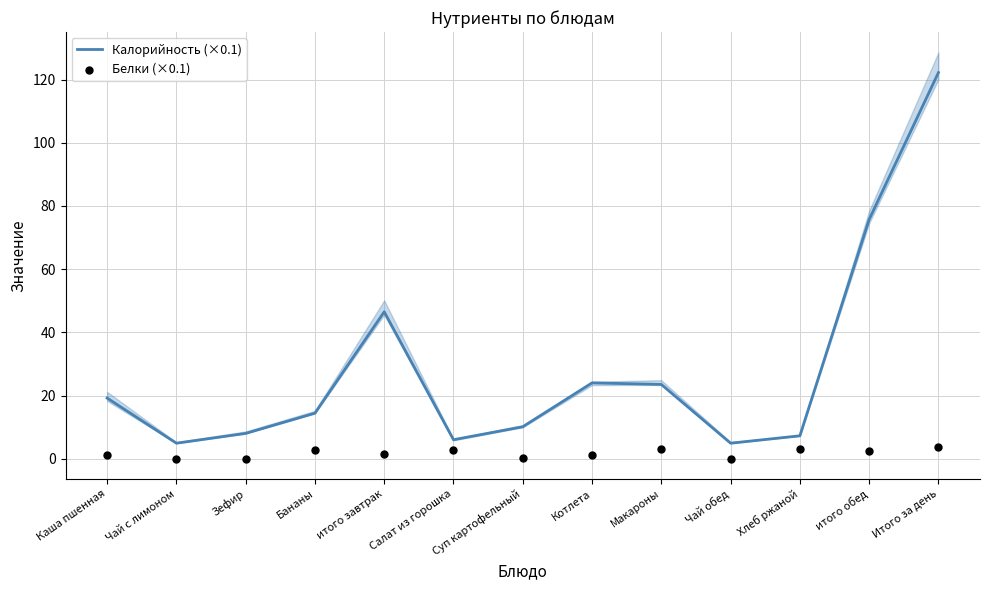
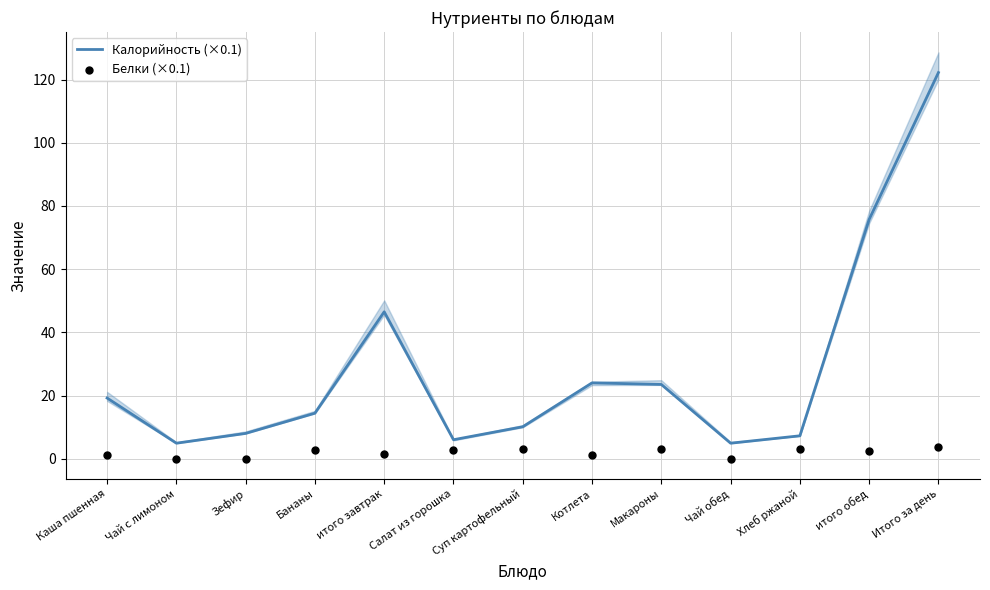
  {
    "Белки (×0.1)": {
-     "Суп картофельный": 0
+     "Суп картофельный": 3
    }
  }
